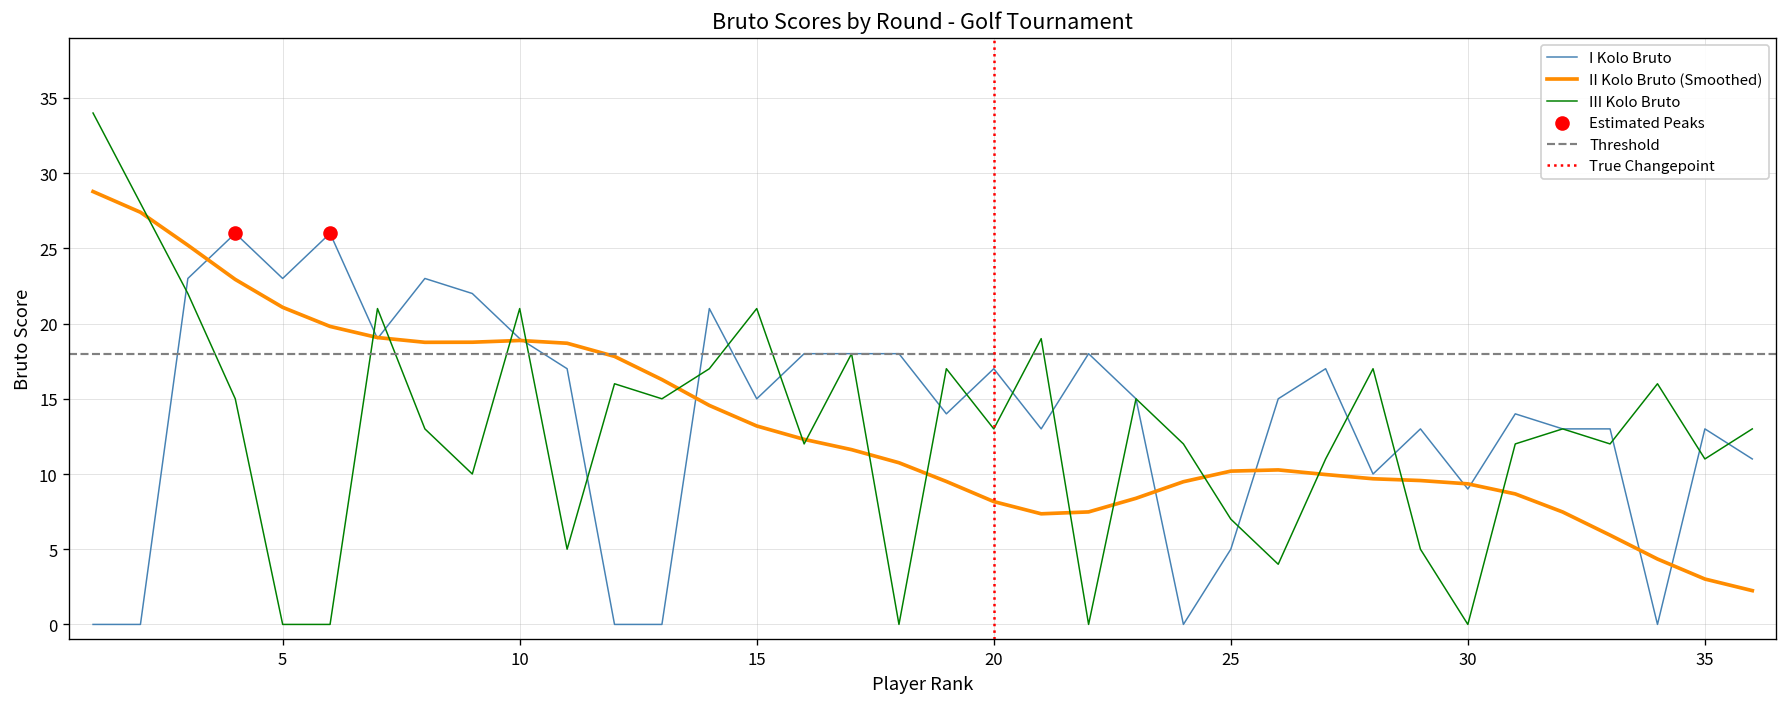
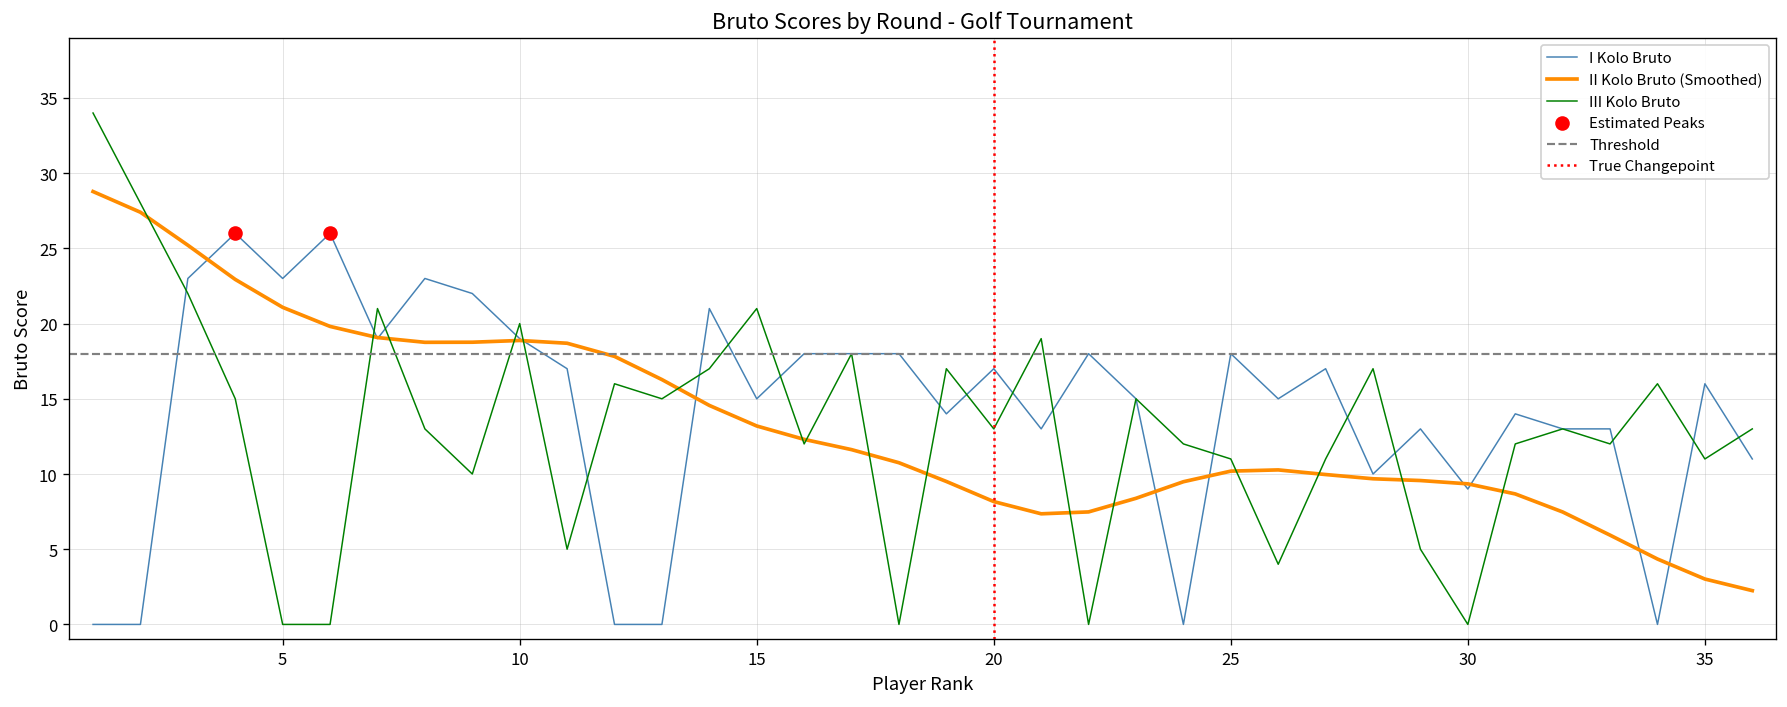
  {
    "I Kolo Bruto": {
      "5": 23,
      "15": 15,
      "20": 17,
-     "25": 5,
+     "25": 18,
      "30": 9,
-     "35": 13
+     "35": 16
    },
    "II Kolo Bruto (Smoothed)": {
      "5": 21,
      "15": 13,
      "20": 8,
      "25": 10,
      "30": 9.3,
      "35": 3
    },
    "III Kolo Bruto": {
      "5": 0,
-     "10": 21,
+     "10": 20,
      "15": 21,
      "20": 13,
-     "25": 7,
+     "25": 11,
      "30": 0,
      "35": 11
    }
  }
